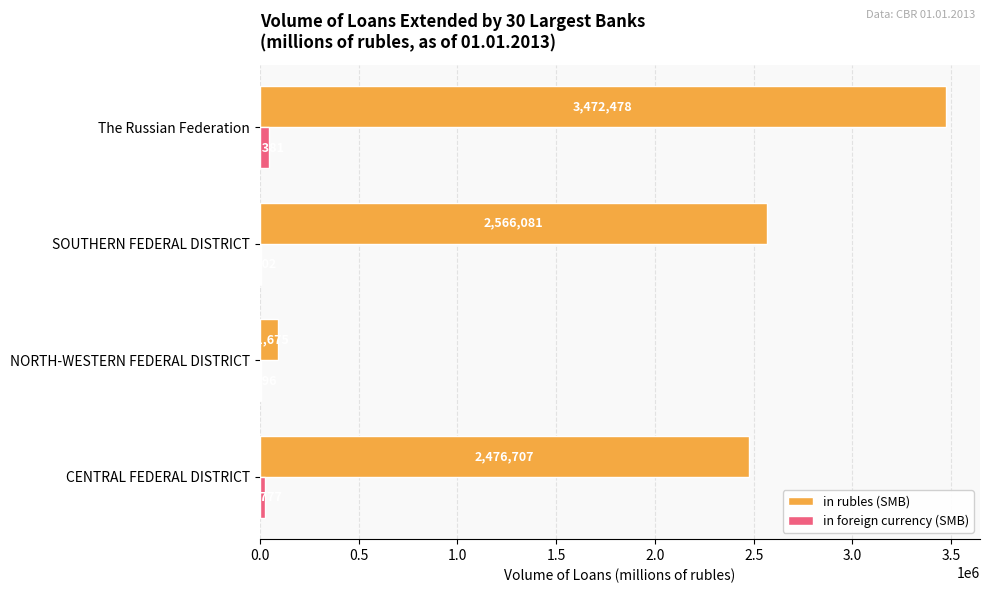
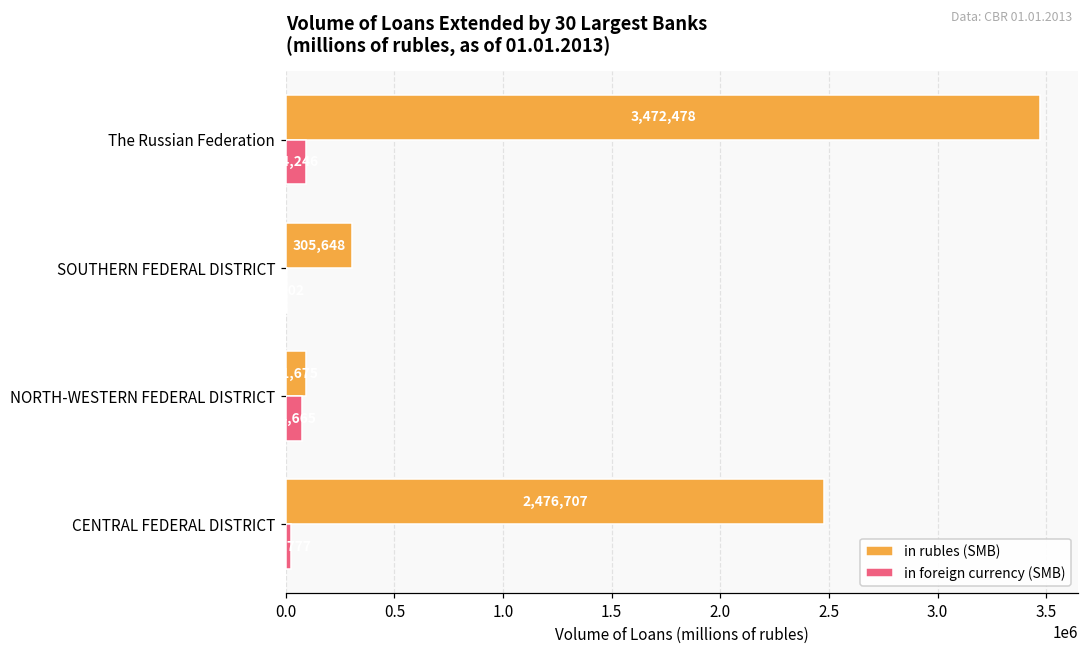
  {
    "in rubles (SMB)": {
      "The Russian Federation": "3,472,478",
-     "SOUTHERN FEDERAL DISTRICT": "2,566,081",
+     "SOUTHERN FEDERAL DISTRICT": "305,648",
      "CENTRAL FEDERAL DISTRICT": "2,476,707"
    },
    "in foreign currency (SMB)": {
-     "The Russian Federation": "50000",
-     "NORTH-WESTERN FEDERAL DISTRICT": "10000",
+     "The Russian Federation": "90000",
+     "NORTH-WESTERN FEDERAL DISTRICT": "70000",
      "CENTRAL FEDERAL DISTRICT": "20000"
    }
  }
